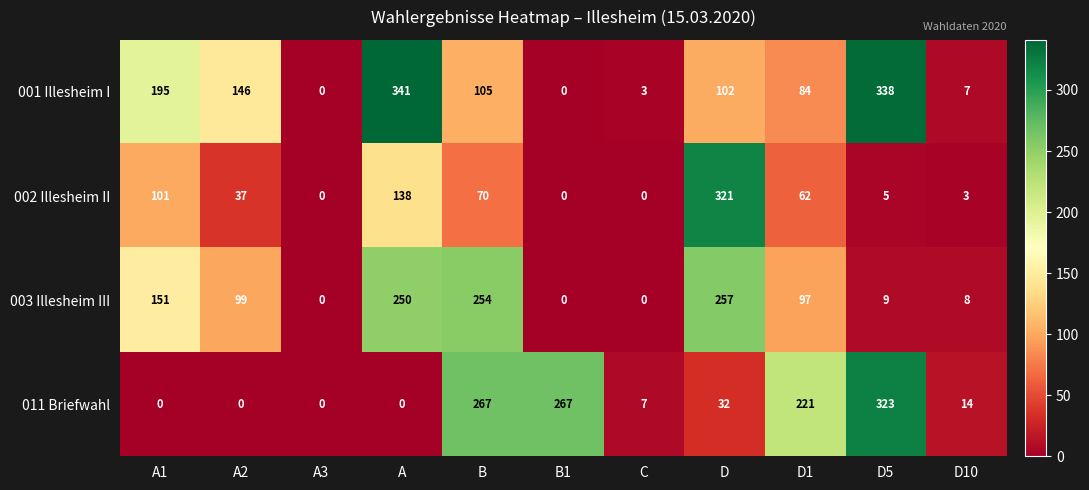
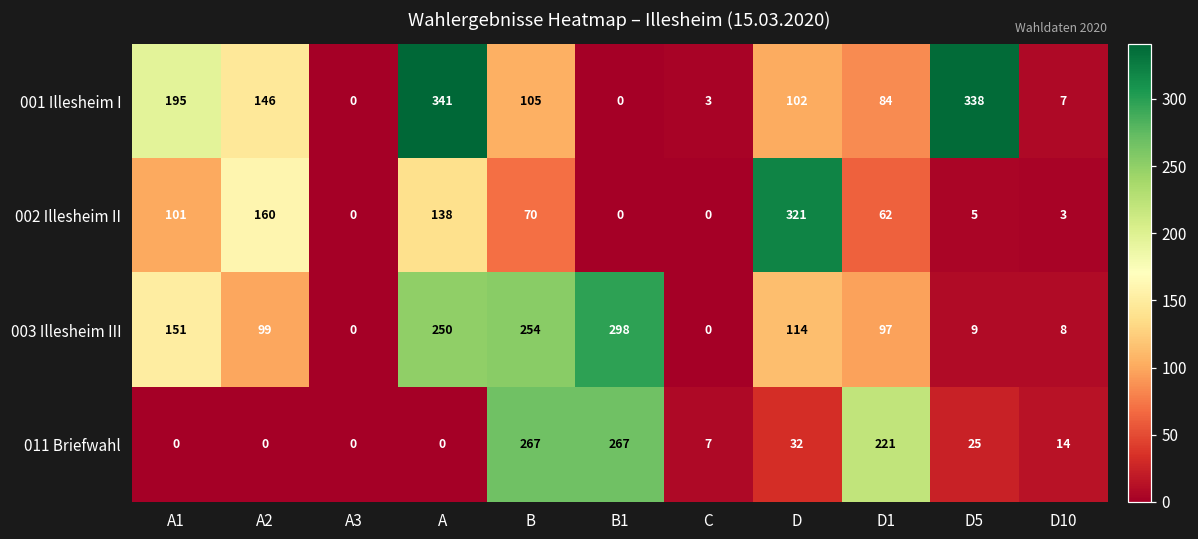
  {
    "001 Illesheim I": {
      "A1": 195,
      "A2": 146,
      "A3": 0,
      "A": 341,
      "B": 105,
      "B1": 0,
      "C": 3,
      "D": 102,
      "D1": 84,
      "D5": 338,
      "D10": 7
    },
    "002 Illesheim II": {
      "A1": 101,
-     "A2": 37,
+     "A2": 160,
      "A3": 0,
      "A": 138,
      "B": 70,
      "B1": 0,
      "C": 0,
      "D": 321,
      "D1": 62,
      "D5": 5,
      "D10": 3
    },
    "003 Illesheim III": {
      "A1": 151,
      "A2": 99,
      "A3": 0,
      "A": 250,
      "B": 254,
-     "B1": 0,
+     "B1": 298,
      "C": 0,
-     "D": 257,
+     "D": 114,
      "D1": 97,
      "D5": 9,
      "D10": 8
    },
    "011 Briefwahl": {
      "A1": 0,
      "A2": 0,
      "A3": 0,
      "A": 0,
      "B": 267,
      "B1": 267,
      "C": 7,
      "D": 32,
      "D1": 221,
-     "D5": 323,
+     "D5": 25,
      "D10": 14
    }
  }
